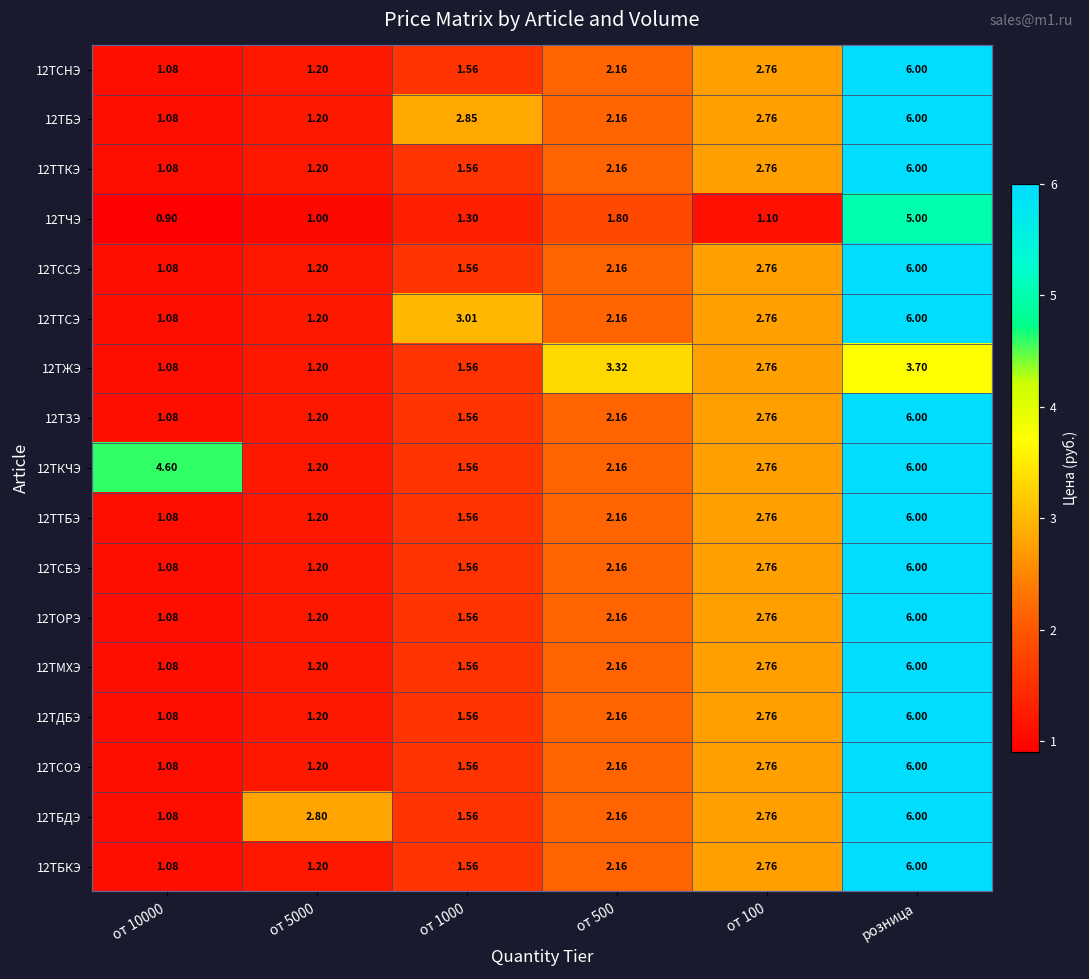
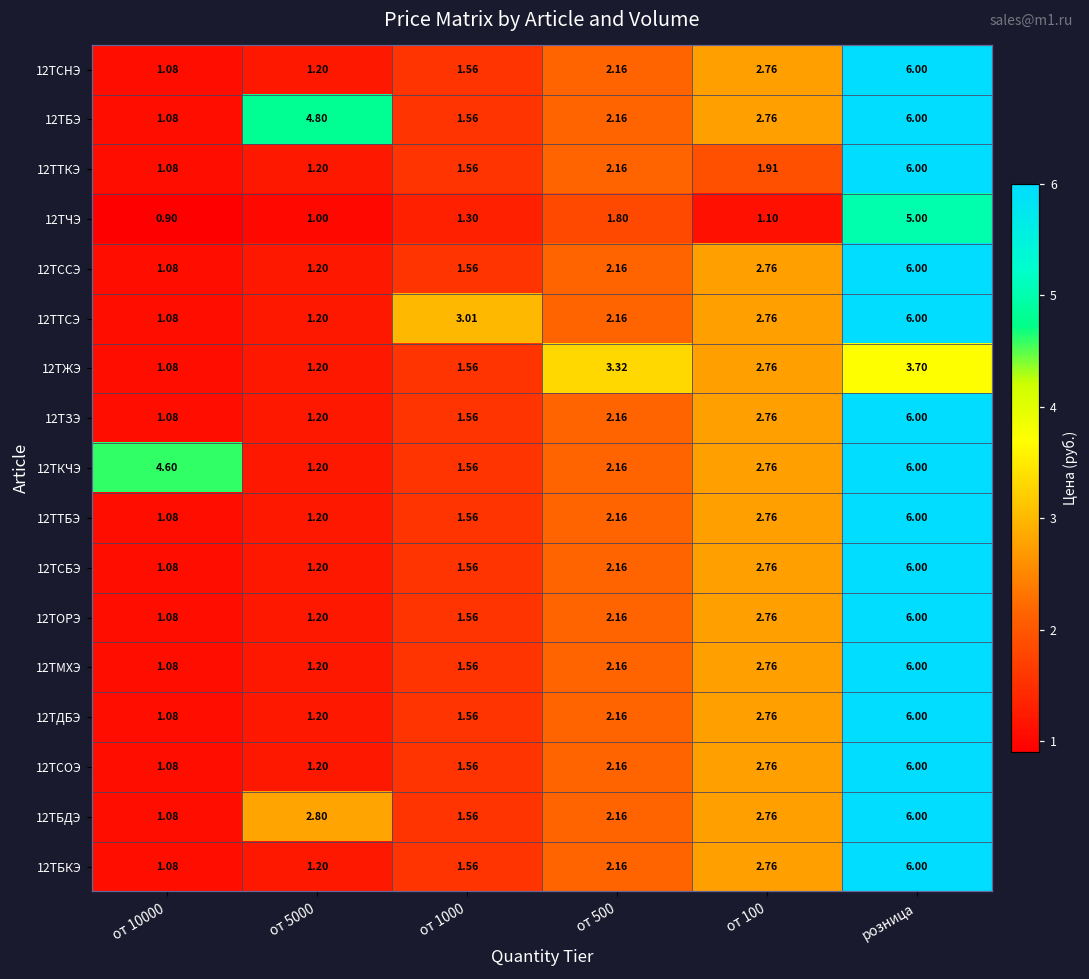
  {
    "12ТСНЭ": {
      "от 10000": 1.08,
      "от 5000": 1.20,
      "от 1000": 1.56,
      "от 500": 2.16,
      "от 100": 2.76,
      "розница": 6.00
    },
    "12ТБЭ": {
      "от 10000": 1.08,
-     "от 5000": 1.20,
-     "от 1000": 2.85,
+     "от 5000": 4.80,
+     "от 1000": 1.56,
      "от 500": 2.16,
      "от 100": 2.76,
      "розница": 6.00
    },
    "12ТТКЭ": {
      "от 10000": 1.08,
      "от 5000": 1.20,
      "от 1000": 1.56,
      "от 500": 2.16,
-     "от 100": 2.76,
+     "от 100": 1.91,
      "розница": 6.00
    },
    "12ТЧЭ": {
      "от 10000": 0.90,
      "от 5000": 1.00,
      "от 1000": 1.30,
      "от 500": 1.80,
      "от 100": 1.10,
      "розница": 5.00
    },
    "12ТССЭ": {
      "от 10000": 1.08,
      "от 5000": 1.20,
      "от 1000": 1.56,
      "от 500": 2.16,
      "от 100": 2.76,
      "розница": 6.00
    },
    "12ТТСЭ": {
      "от 10000": 1.08,
      "от 5000": 1.20,
      "от 1000": 3.01,
      "от 500": 2.16,
      "от 100": 2.76,
      "розница": 6.00
    },
    "12ТЖЭ": {
      "от 10000": 1.08,
      "от 5000": 1.20,
      "от 1000": 1.56,
      "от 500": 3.32,
      "от 100": 2.76,
      "розница": 3.70
    },
    "12ТЗЭ": {
      "от 10000": 1.08,
      "от 5000": 1.20,
      "от 1000": 1.56,
      "от 500": 2.16,
      "от 100": 2.76,
      "розница": 6.00
    },
    "12ТКЧЭ": {
      "от 10000": 4.60,
      "от 5000": 1.20,
      "от 1000": 1.56,
      "от 500": 2.16,
      "от 100": 2.76,
      "розница": 6.00
    },
    "12ТТБЭ": {
      "от 10000": 1.08,
      "от 5000": 1.20,
      "от 1000": 1.56,
      "от 500": 2.16,
      "от 100": 2.76,
      "розница": 6.00
    },
    "12ТСБЭ": {
      "от 10000": 1.08,
      "от 5000": 1.20,
      "от 1000": 1.56,
      "от 500": 2.16,
      "от 100": 2.76,
      "розница": 6.00
    },
    "12ТОРЭ": {
      "от 10000": 1.08,
      "от 5000": 1.20,
      "от 1000": 1.56,
      "от 500": 2.16,
      "от 100": 2.76,
      "розница": 6.00
    },
    "12ТМХЭ": {
      "от 10000": 1.08,
      "от 5000": 1.20,
      "от 1000": 1.56,
      "от 500": 2.16,
      "от 100": 2.76,
      "розница": 6.00
    },
    "12ТДБЭ": {
      "от 10000": 1.08,
      "от 5000": 1.20,
      "от 1000": 1.56,
      "от 500": 2.16,
      "от 100": 2.76,
      "розница": 6.00
    },
    "12ТСОЭ": {
      "от 10000": 1.08,
      "от 5000": 1.20,
      "от 1000": 1.56,
      "от 500": 2.16,
      "от 100": 2.76,
      "розница": 6.00
    },
    "12ТБДЭ": {
      "от 10000": 1.08,
      "от 5000": 2.80,
      "от 1000": 1.56,
      "от 500": 2.16,
      "от 100": 2.76,
      "розница": 6.00
    },
    "12ТБКЭ": {
      "от 10000": 1.08,
      "от 5000": 1.20,
      "от 1000": 1.56,
      "от 500": 2.16,
      "от 100": 2.76,
      "розница": 6.00
    }
  }
